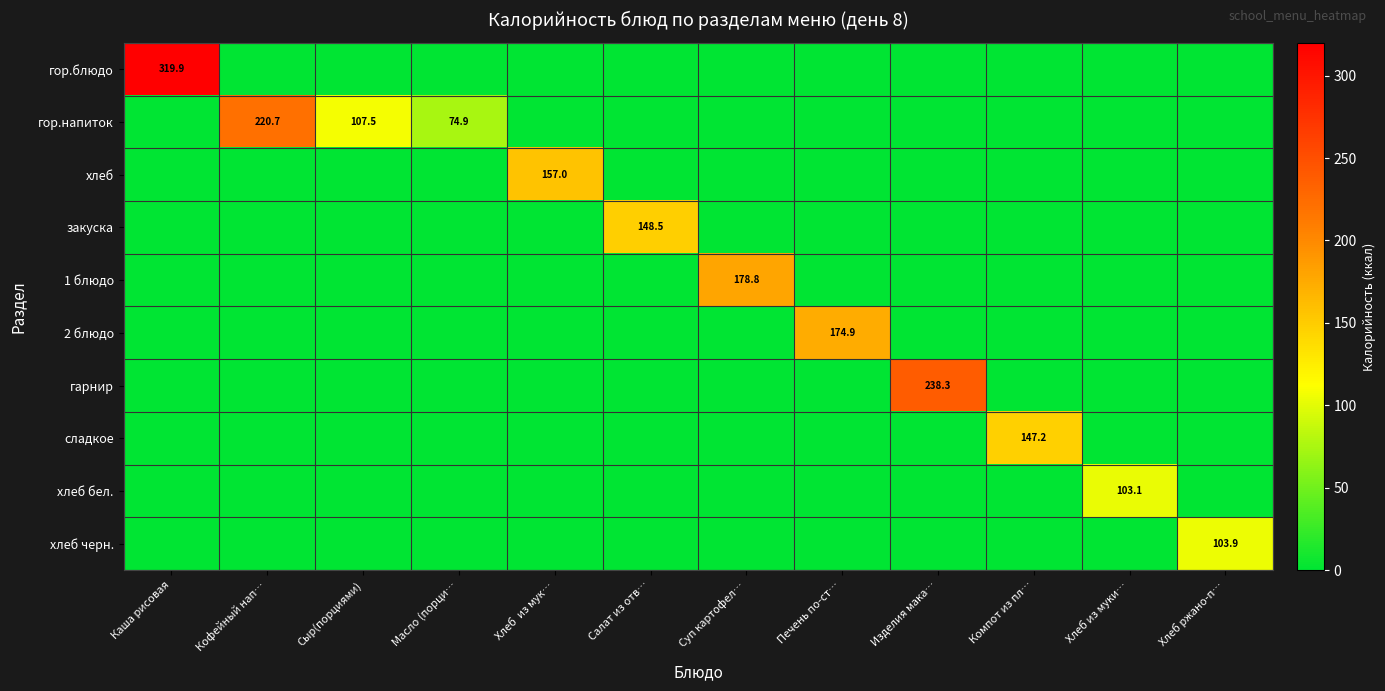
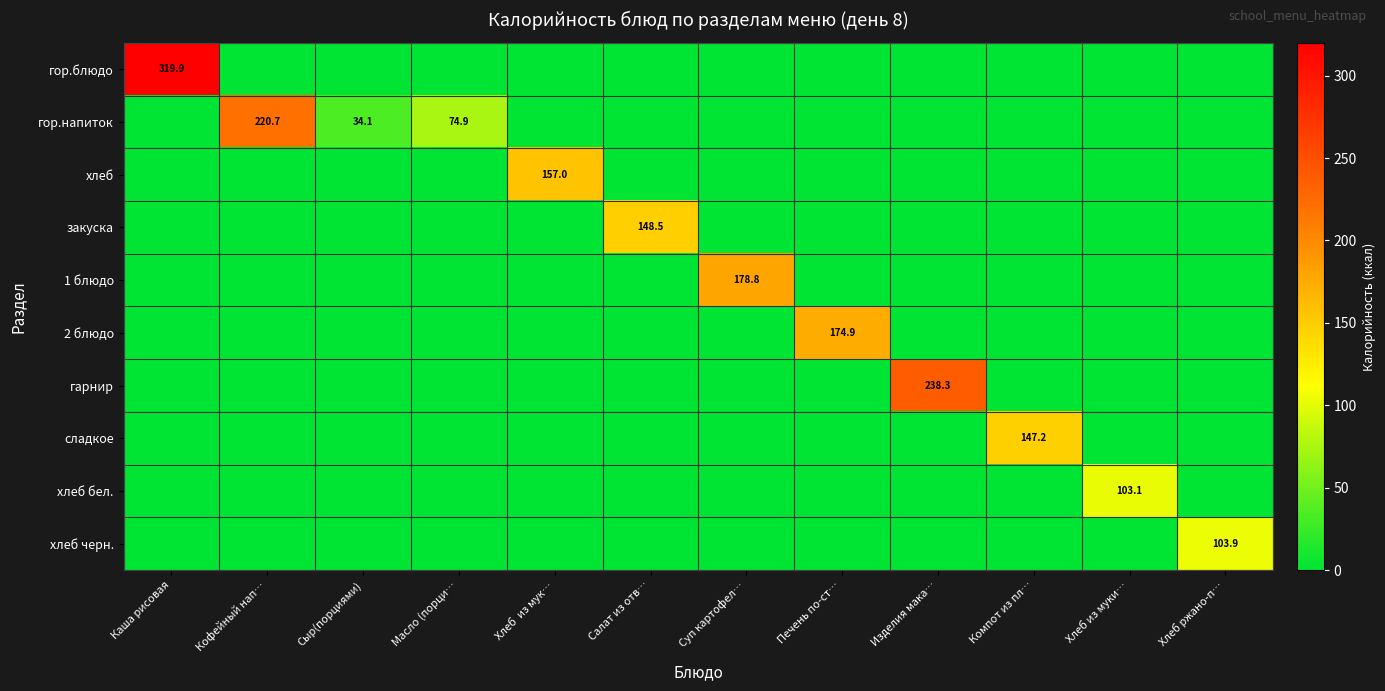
  {
    "гор.блюдо": {
      "Каша рисовая": 319.9
    },
    "гор.напиток": {
      "Кофейный нап…": 220.7,
-     "Сыр(порциями)": 107.5,
+     "Сыр(порциями)": 34.1,
      "Масло (порци…": 74.9
    },
    "хлеб": {
      "Хлеб из мук…": 157.0
    },
    "закуска": {
      "Салат из отв…": 148.5
    },
    "1 блюдо": {
      "Суп картофел…": 178.8
    },
    "2 блюдо": {
      "Печень по-ст…": 174.9
    },
    "гарнир": {
      "Изделия мака…": 238.3
    },
    "сладкое": {
      "Компот из пл…": 147.2
    },
    "хлеб бел.": {
      "Хлеб из муки…": 103.1
    },
    "хлеб черн.": {
      "Хлеб ржано-п…": 103.9
    }
  }
